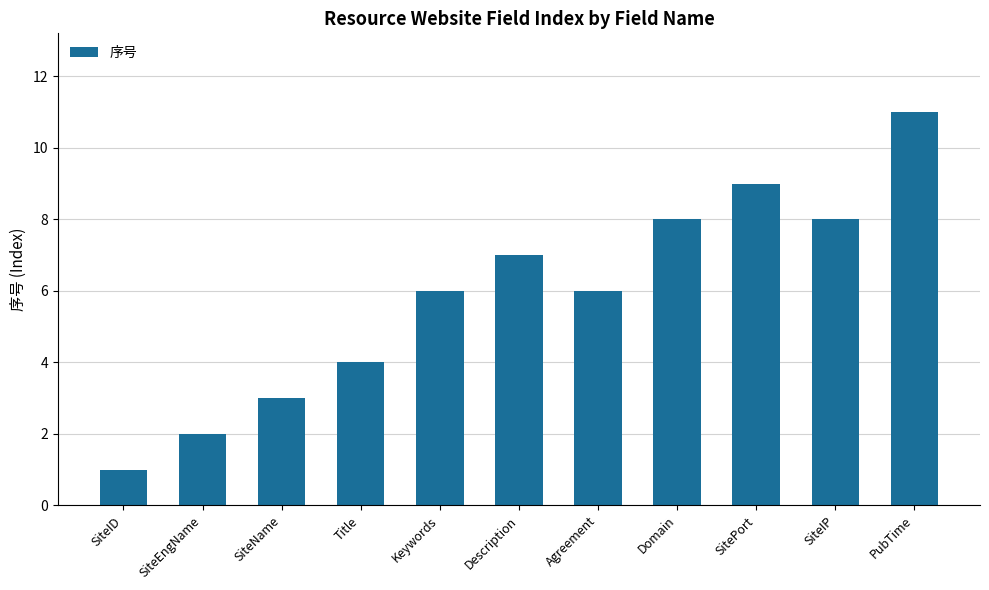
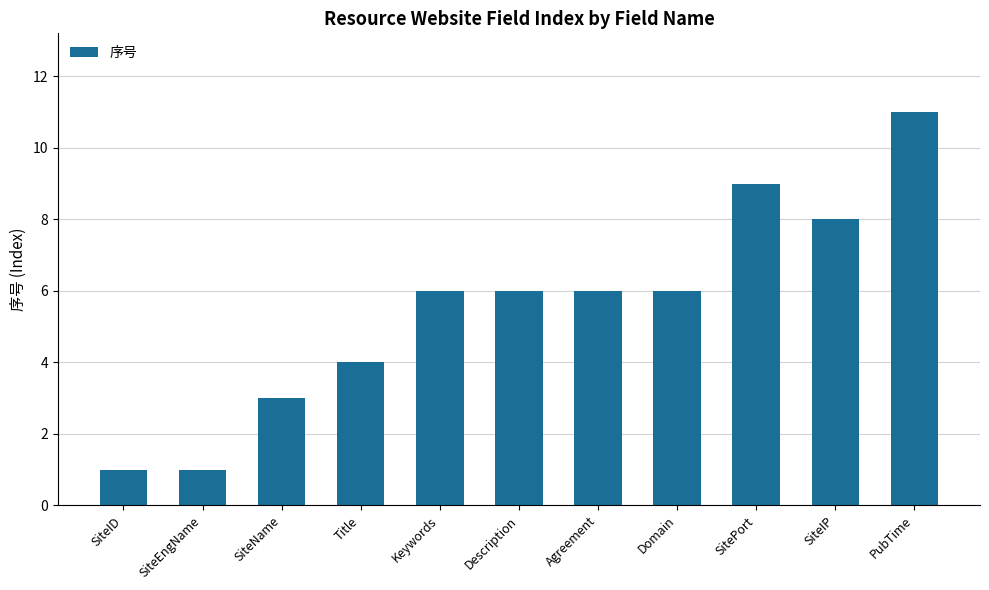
  {
    "SiteID": 1,
-   "SiteEngName": 2,
+   "SiteEngName": 1,
    "SiteName": 3,
    "Title": 4,
    "Keywords": 6,
-   "Description": 7,
+   "Description": 6,
    "Agreement": 6,
-   "Domain": 8,
+   "Domain": 6,
    "SitePort": 9,
    "SiteIP": 8,
    "PubTime": 11
  }
